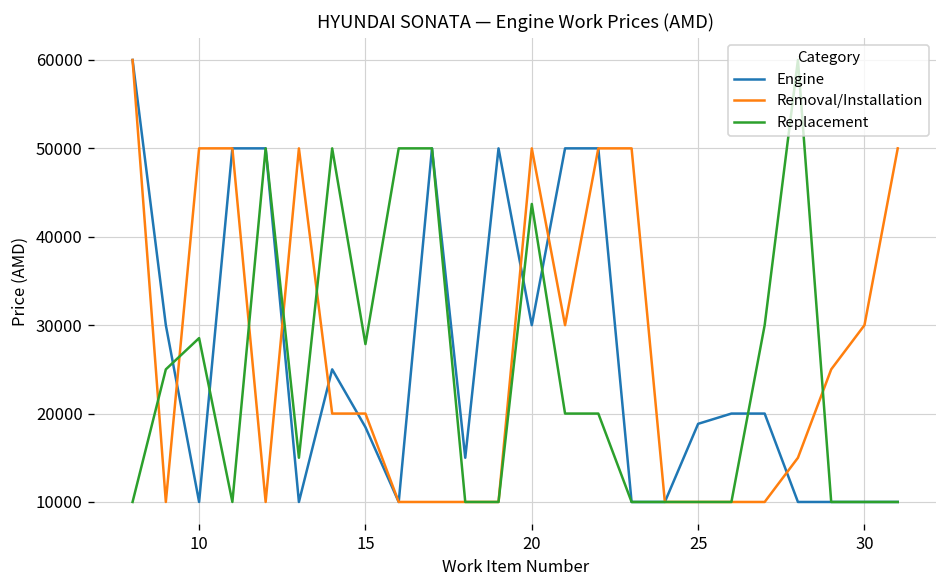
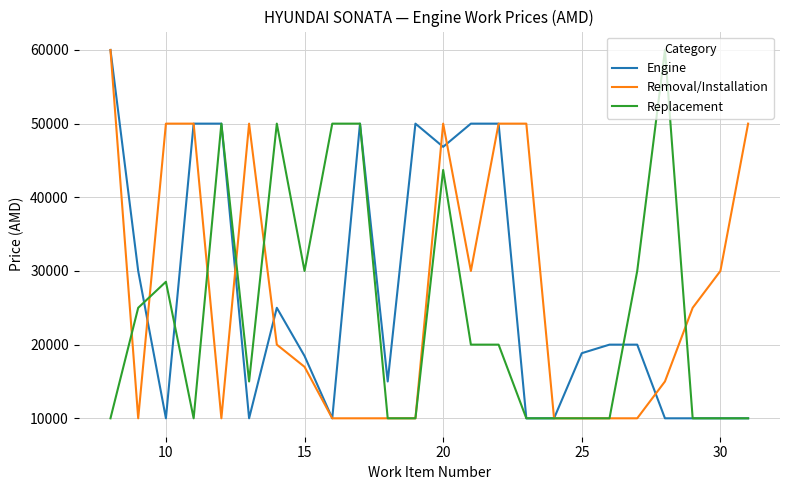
  {
    "Engine": {
      "10": 10000,
      "15": 18000,
-     "20": 30000,
+     "20": 47000,
      "25": 19000
    },
    "Removal/Installation": {
      "10": 50000,
-     "15": 20000,
+     "15": 17000,
      "20": 50000,
      "30": 30000
    },
    "Replacement": {
      "10": 29000,
-     "15": 28000,
+     "15": 30000,
      "20": 44000
    }
  }
